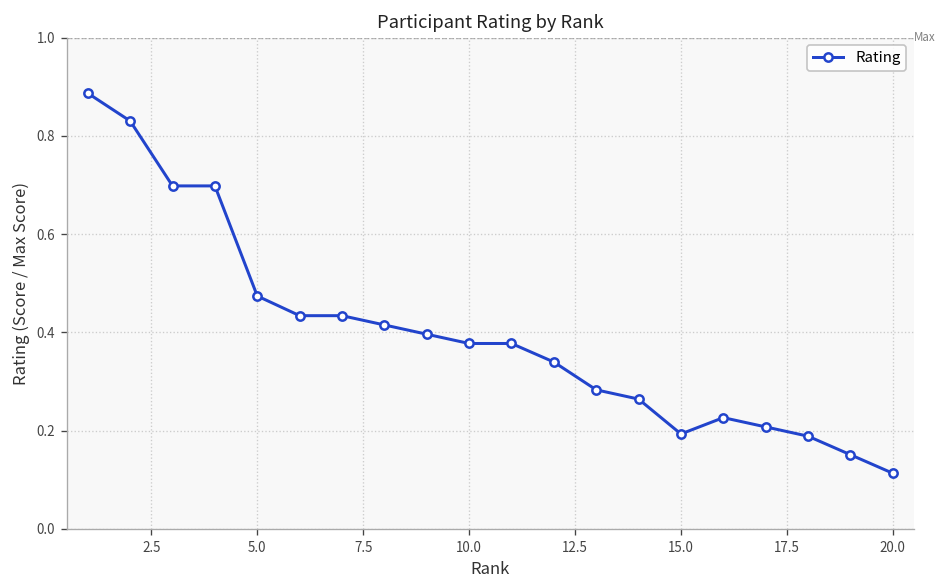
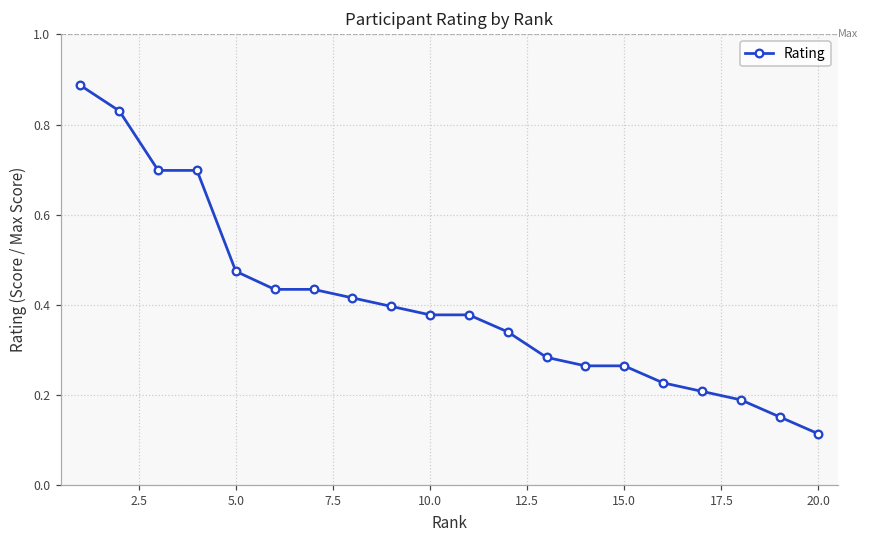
  {
    "5.0": 0.47,
    "10.0": 0.38,
-   "15.0": 0.19,
+   "15.0": 0.26,
    "20.0": 0.11
  }
